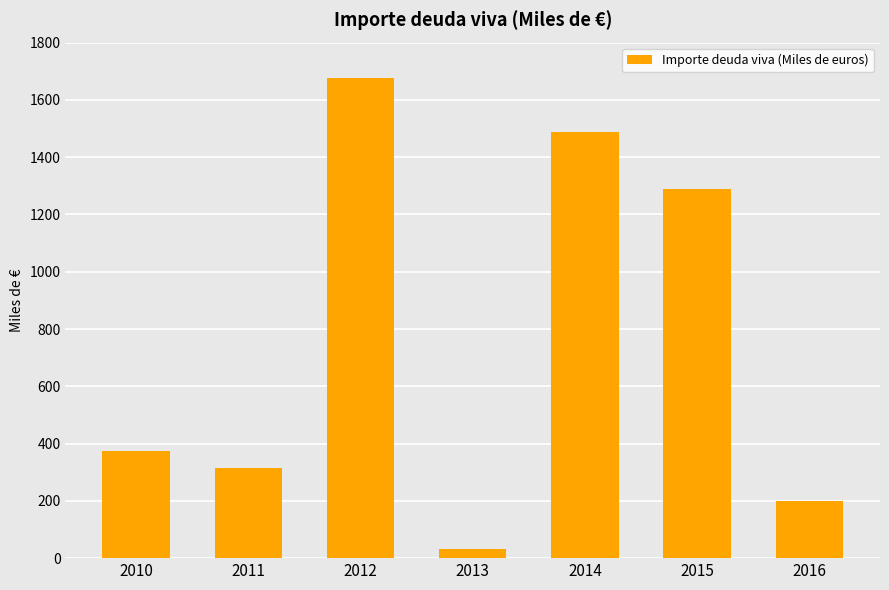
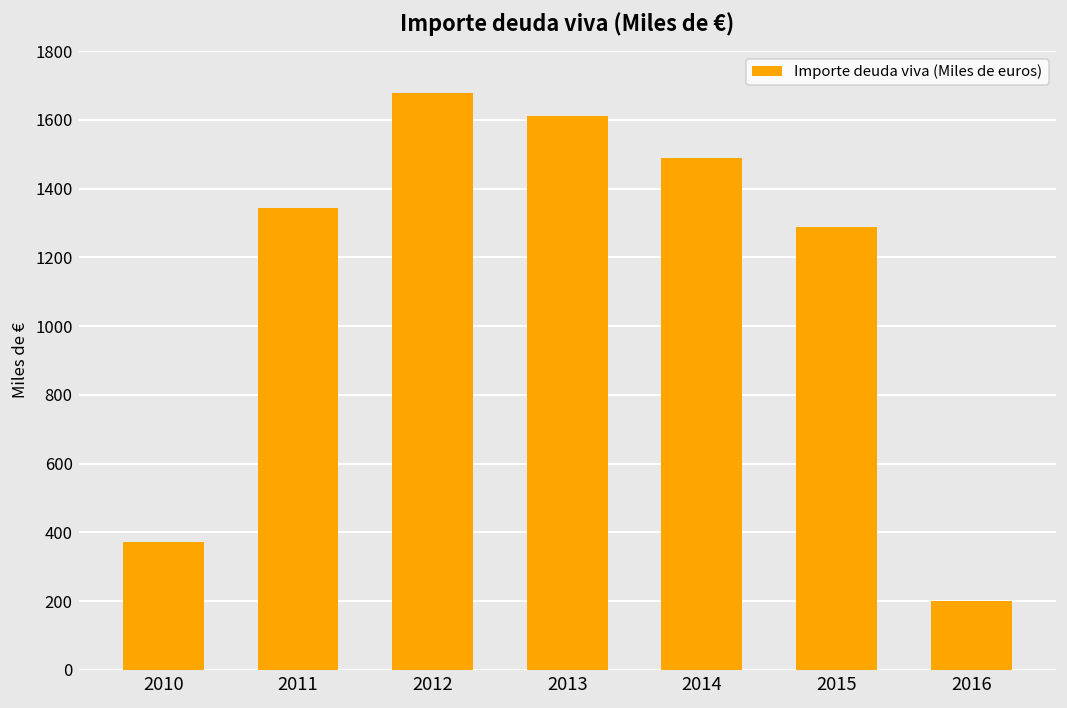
  {
    "2010": 370,
-   "2011": 310,
+   "2011": 1340,
    "2012": 1680,
-   "2013": 30,
+   "2013": 1610,
    "2014": 1490,
    "2015": 1290,
    "2016": 200
  }
